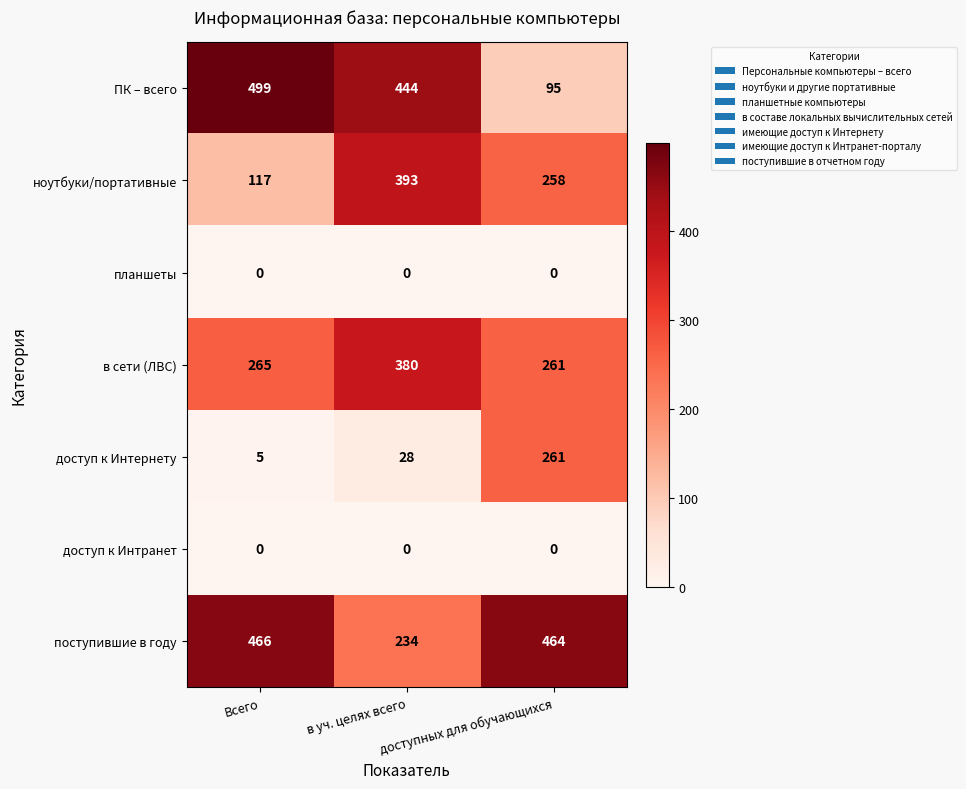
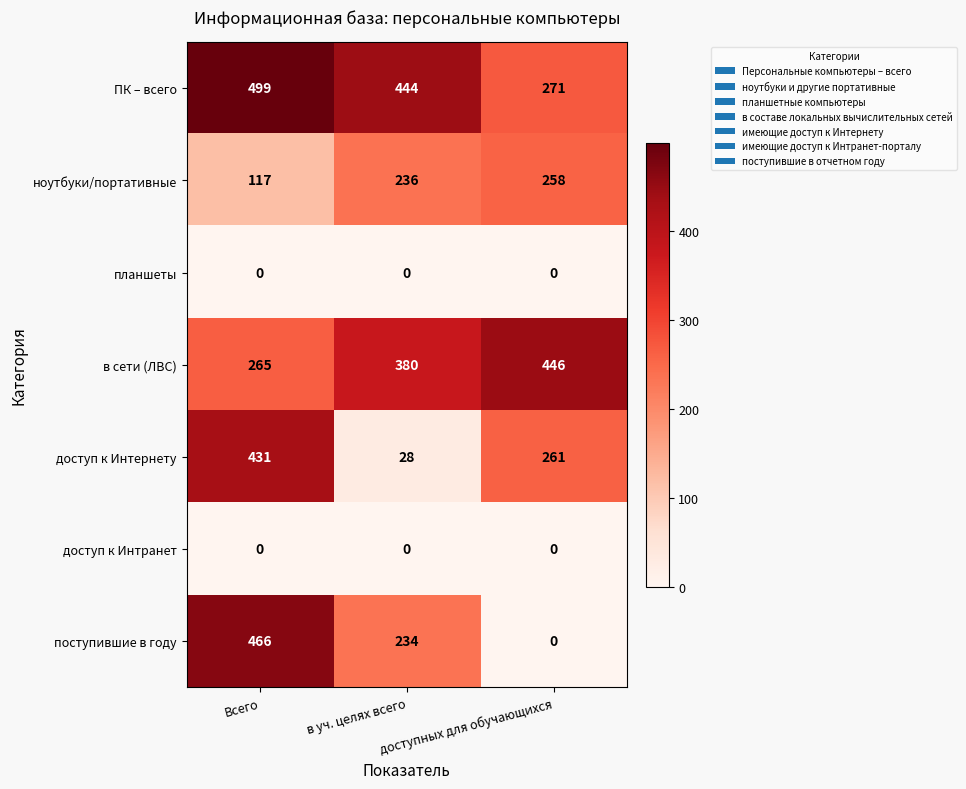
  {
    "ПК – всего": {
      "Всего": 499,
      "в уч. целях всего": 444,
-     "доступных для обучающихся": 95
+     "доступных для обучающихся": 271
    },
    "ноутбуки/портативные": {
      "Всего": 117,
-     "в уч. целях всего": 393,
+     "в уч. целях всего": 236,
      "доступных для обучающихся": 258
    },
    "планшеты": {
      "Всего": 0,
      "в уч. целях всего": 0,
      "доступных для обучающихся": 0
    },
    "в сети (ЛВС)": {
      "Всего": 265,
      "в уч. целях всего": 380,
-     "доступных для обучающихся": 261
+     "доступных для обучающихся": 446
    },
    "доступ к Интернету": {
-     "Всего": 5,
+     "Всего": 431,
      "в уч. целях всего": 28,
      "доступных для обучающихся": 261
    },
    "доступ к Интранет": {
      "Всего": 0,
      "в уч. целях всего": 0,
      "доступных для обучающихся": 0
    },
    "поступившие в году": {
      "Всего": 466,
      "в уч. целях всего": 234,
-     "доступных для обучающихся": 464
+     "доступных для обучающихся": 0
    }
  }
